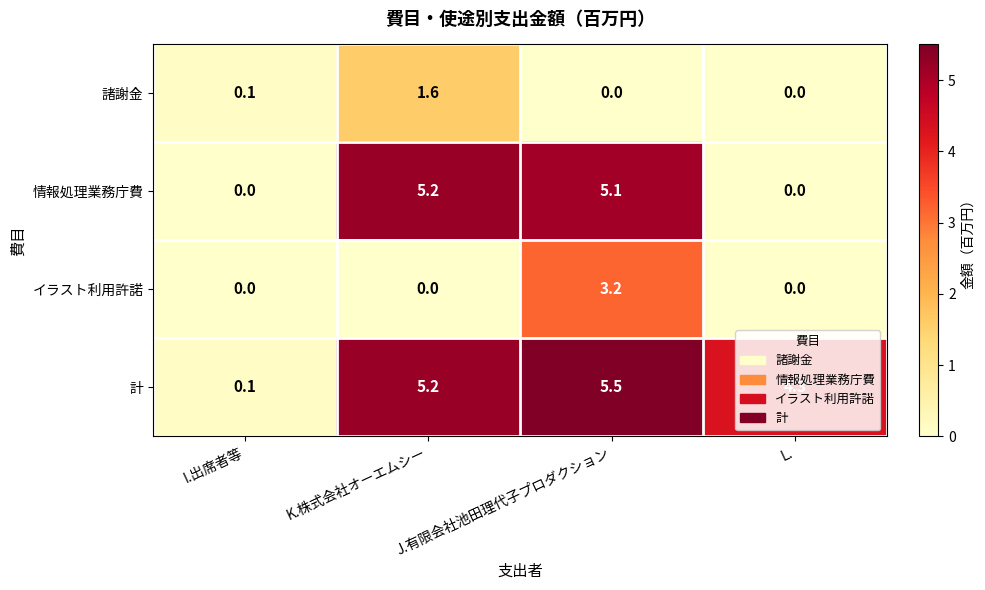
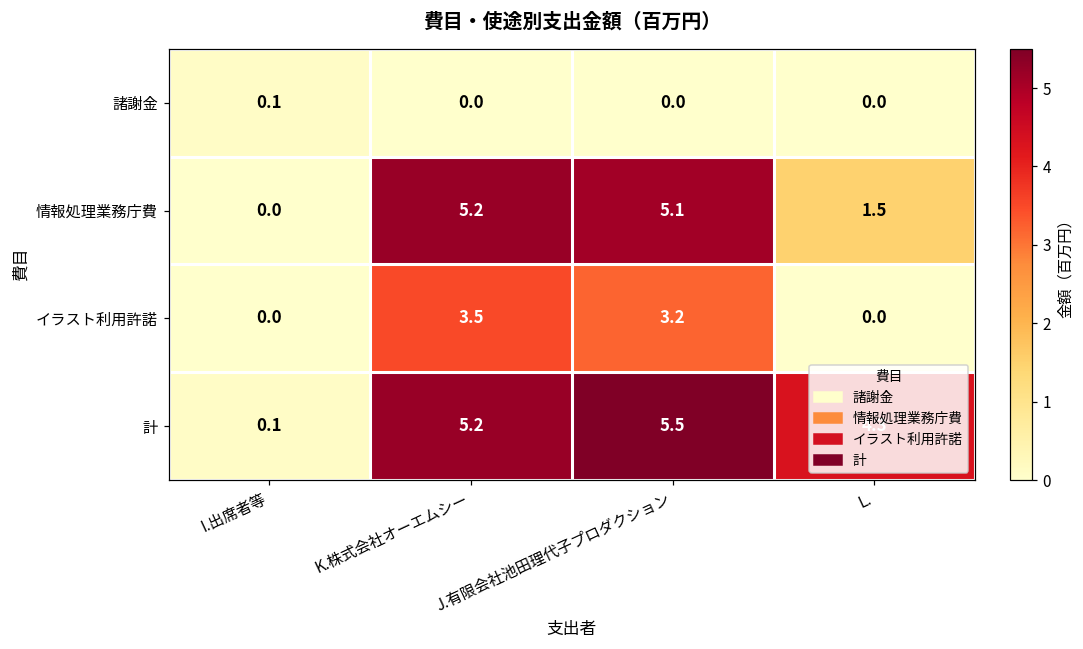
  {
    "諸謝金": {
      "I.出席者等": 0.1,
-     "K.株式会社オーエムシー": 1.6,
+     "K.株式会社オーエムシー": 0.0,
      "J.有限会社池田理代子プロダクション": 0.0,
      "L.": 0.0
    },
    "情報処理業務庁費": {
      "I.出席者等": 0.0,
      "K.株式会社オーエムシー": 5.2,
      "J.有限会社池田理代子プロダクション": 5.1,
-     "L.": 0.0
+     "L.": 1.5
    },
    "イラスト利用許諾": {
      "I.出席者等": 0.0,
-     "K.株式会社オーエムシー": 0.0,
+     "K.株式会社オーエムシー": 3.5,
      "J.有限会社池田理代子プロダクション": 3.2,
      "L.": 0.0
    },
    "計": {
      "I.出席者等": 0.1,
      "K.株式会社オーエムシー": 5.2,
      "J.有限会社池田理代子プロダクション": 5.5
    }
  }
